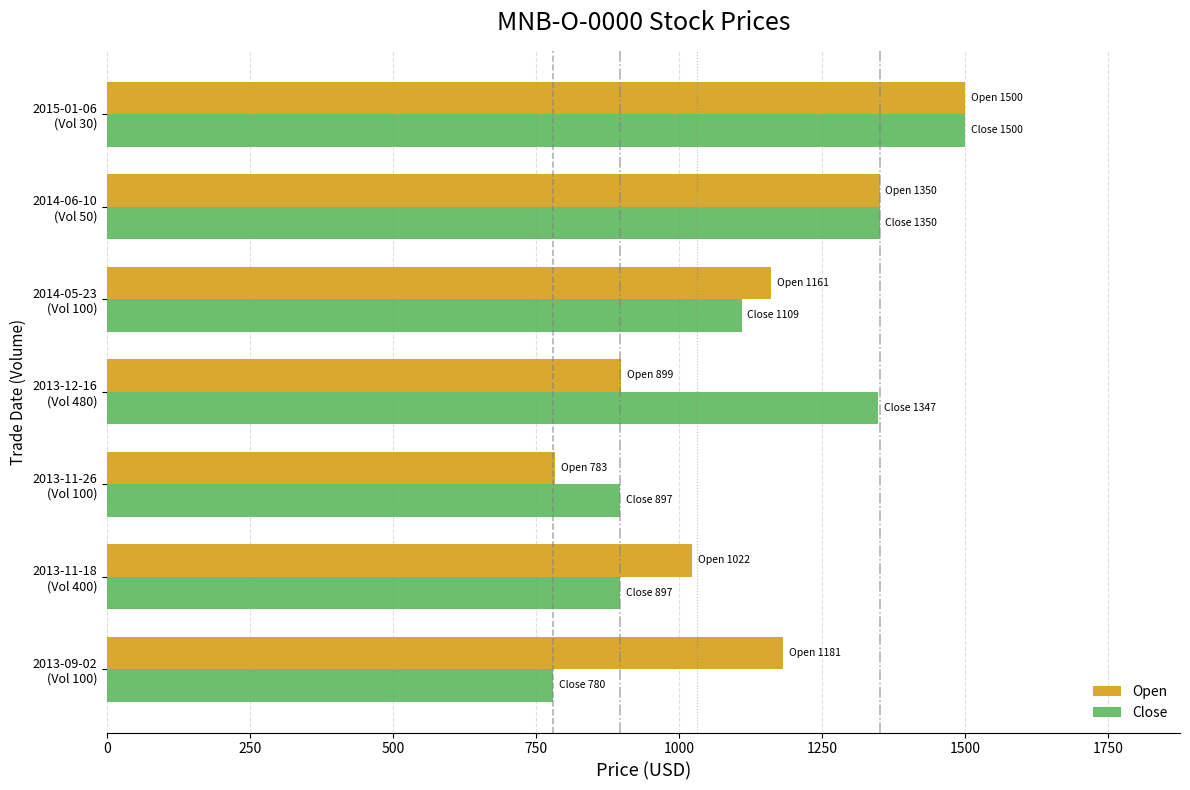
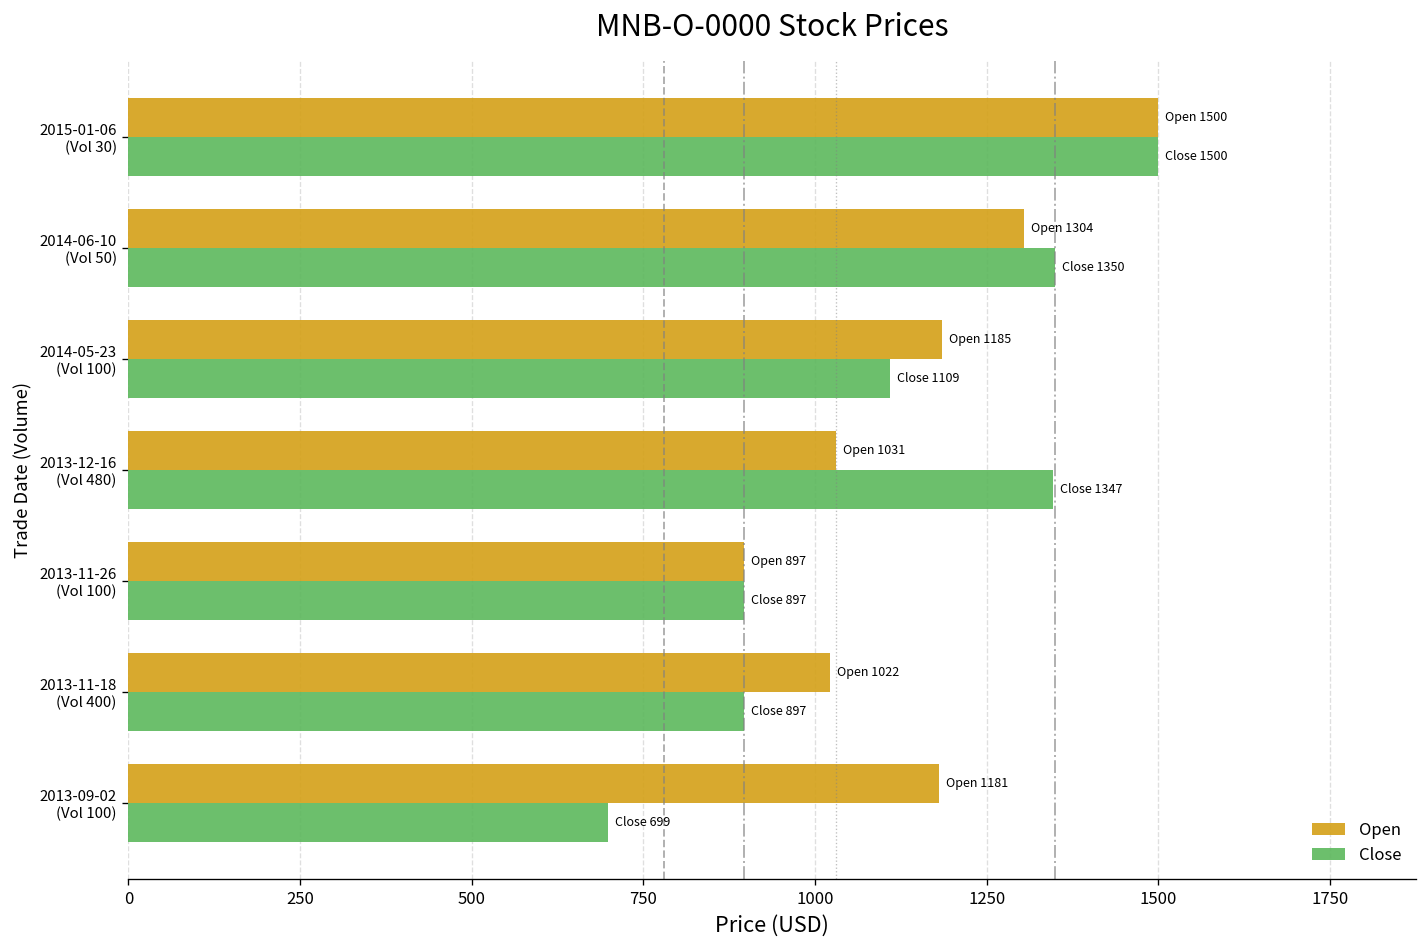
  {
    "Open": {
      "2015-01-06 (Vol 30)": 1500,
-     "2014-06-10 (Vol 50)": 1350,
-     "2014-05-23 (Vol 100)": 1161,
-     "2013-12-16 (Vol 480)": 899,
-     "2013-11-26 (Vol 100)": 783,
+     "2014-06-10 (Vol 50)": 1304,
+     "2014-05-23 (Vol 100)": 1185,
+     "2013-12-16 (Vol 480)": 1031,
+     "2013-11-26 (Vol 100)": 897,
      "2013-11-18 (Vol 400)": 1022,
      "2013-09-02 (Vol 100)": 1181
    },
    "Close": {
      "2015-01-06 (Vol 30)": 1500,
      "2014-06-10 (Vol 50)": 1350,
      "2014-05-23 (Vol 100)": 1109,
      "2013-12-16 (Vol 480)": 1347,
      "2013-11-26 (Vol 100)": 897,
      "2013-11-18 (Vol 400)": 897,
-     "2013-09-02 (Vol 100)": 780
+     "2013-09-02 (Vol 100)": 699
    }
  }
